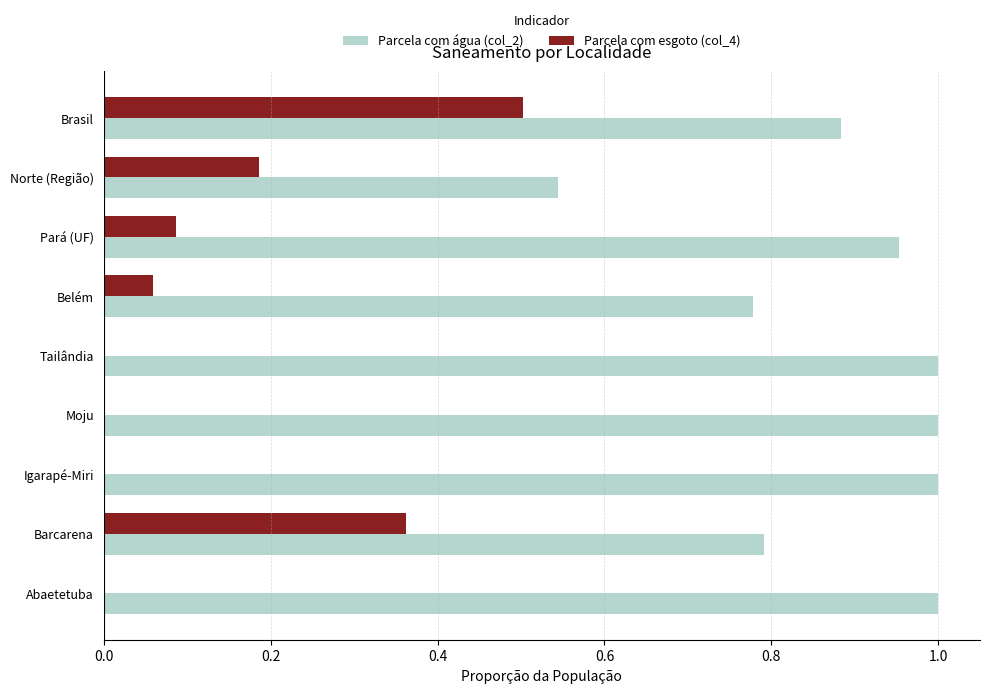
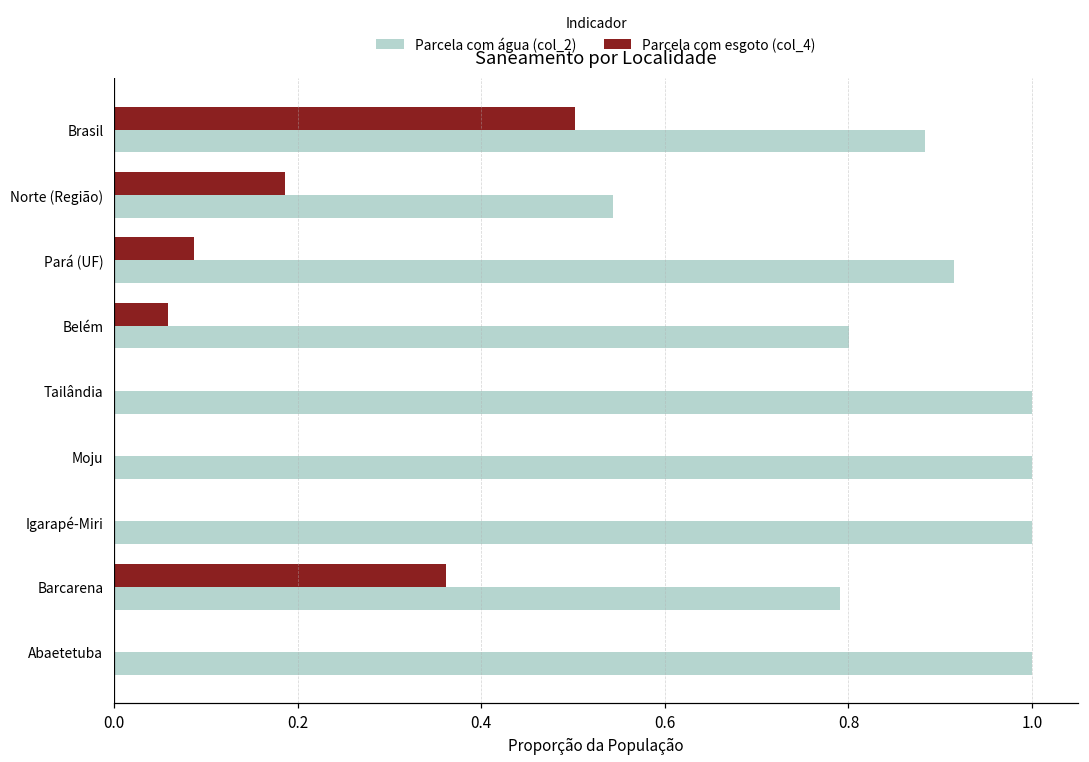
  {
    "Parcela com água (col_2)": {
      "Brasil": 0.88,
      "Norte (Região)": 0.54,
-     "Pará (UF)": 0.95,
-     "Belém": 0.78,
+     "Pará (UF)": 0.92,
+     "Belém": 0.80,
      "Tailândia": 1.00,
      "Moju": 1.00,
      "Igarapé-Miri": 1.00,
      "Barcarena": 0.79,
      "Abaetetuba": 1.00
    },
    "Parcela com esgoto (col_4)": {
      "Brasil": 0.50,
      "Norte (Região)": 0.19,
      "Pará (UF)": 0.09,
      "Belém": 0.06,
      "Tailândia": 0.00,
      "Moju": 0.00,
      "Igarapé-Miri": 0.00,
      "Barcarena": 0.36,
      "Abaetetuba": 0.00
    }
  }
